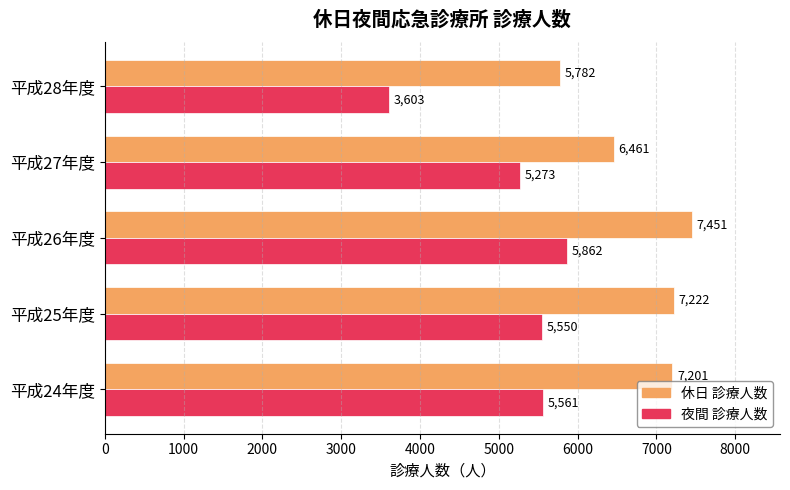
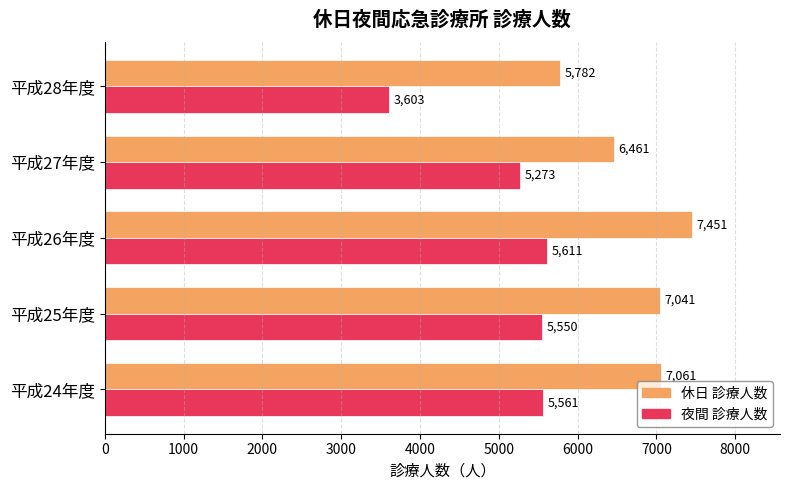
  {
    "休日 診療人数": {
      "平成28年度": "5,782",
      "平成27年度": "6,461",
      "平成26年度": "7,451",
-     "平成25年度": "7,222",
-     "平成24年度": "7200"
+     "平成25年度": "7,041",
+     "平成24年度": "7100"
    },
    "夜間 診療人数": {
      "平成28年度": "3,603",
      "平成27年度": "5,273",
-     "平成26年度": "5,862",
+     "平成26年度": "5,611",
      "平成25年度": "5,550",
      "平成24年度": "5,561"
    }
  }
